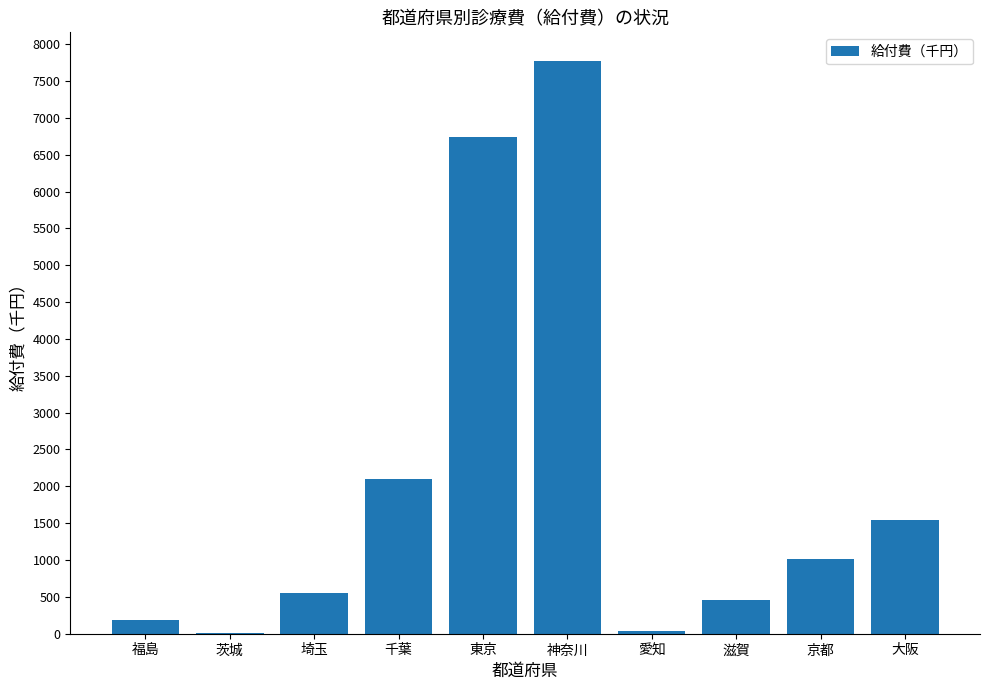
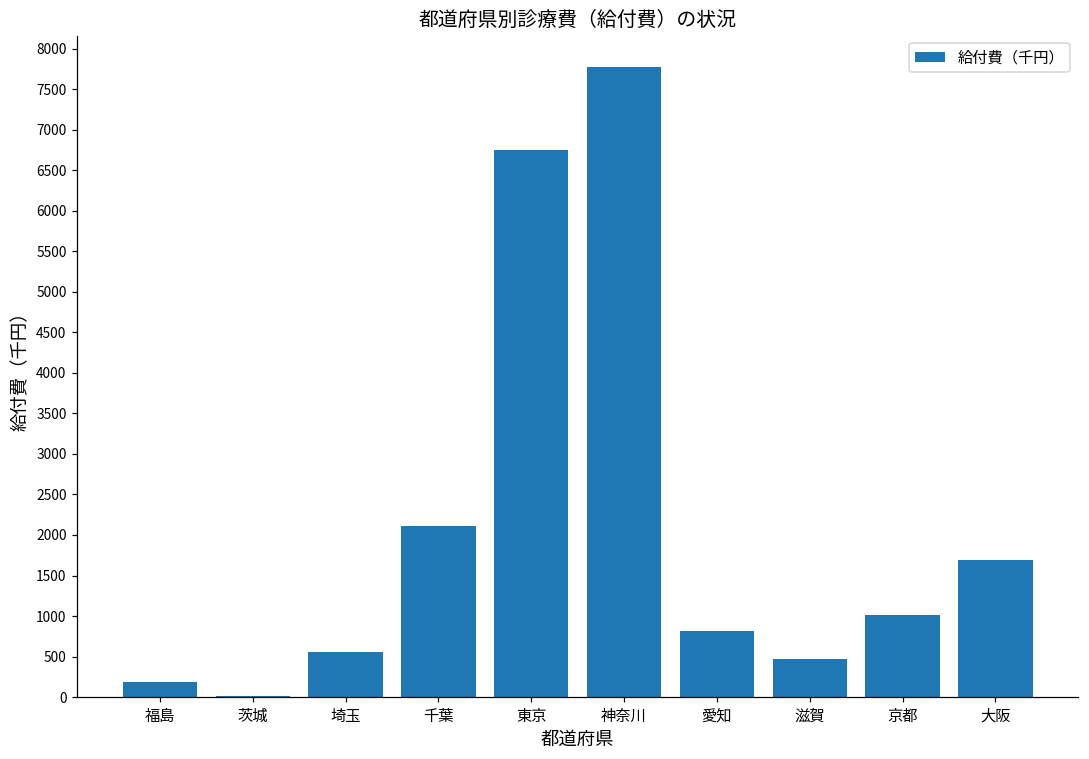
  {
    "福島": 200,
    "埼玉": 600,
    "千葉": 2100,
    "東京": 6700,
    "神奈川": 7800,
-   "愛知": 0,
+   "愛知": 800,
    "滋賀": 500,
    "京都": 1000,
-   "大阪": 1500
+   "大阪": 1700
  }
